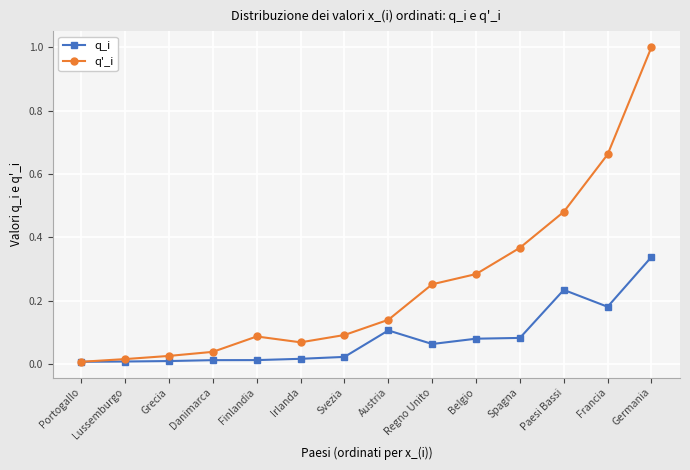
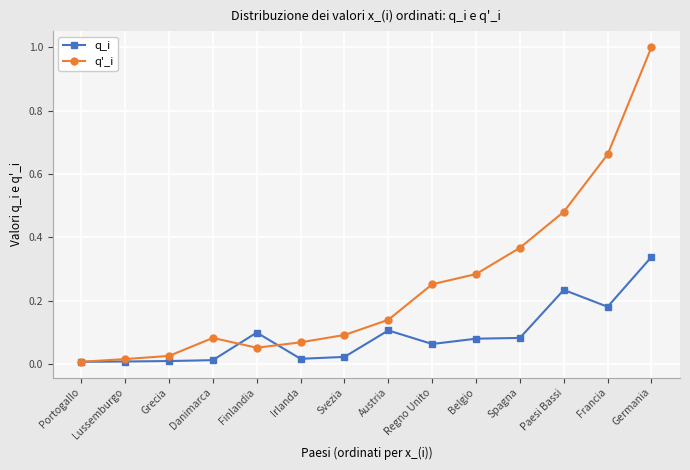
  {
    "q_i": {
      "Grecia": 0.01,
      "Danimarca": 0.01,
-     "Finlandia": 0.01,
+     "Finlandia": 0.10,
      "Irlanda": 0.02,
      "Svezia": 0.02,
      "Austria": 0.11,
      "Regno Unito": 0.06,
      "Belgio": 0.08,
      "Spagna": 0.08,
      "Paesi Bassi": 0.23,
      "Francia": 0.18,
      "Germania": 0.34
    },
    "q'_i": {
      "Grecia": 0.03,
-     "Danimarca": 0.04,
-     "Finlandia": 0.09,
+     "Danimarca": 0.08,
+     "Finlandia": 0.05,
      "Irlanda": 0.07,
      "Svezia": 0.09,
      "Austria": 0.14,
      "Regno Unito": 0.25,
      "Belgio": 0.28,
      "Spagna": 0.37,
      "Paesi Bassi": 0.48,
      "Francia": 0.66,
      "Germania": 1.00
    }
  }
